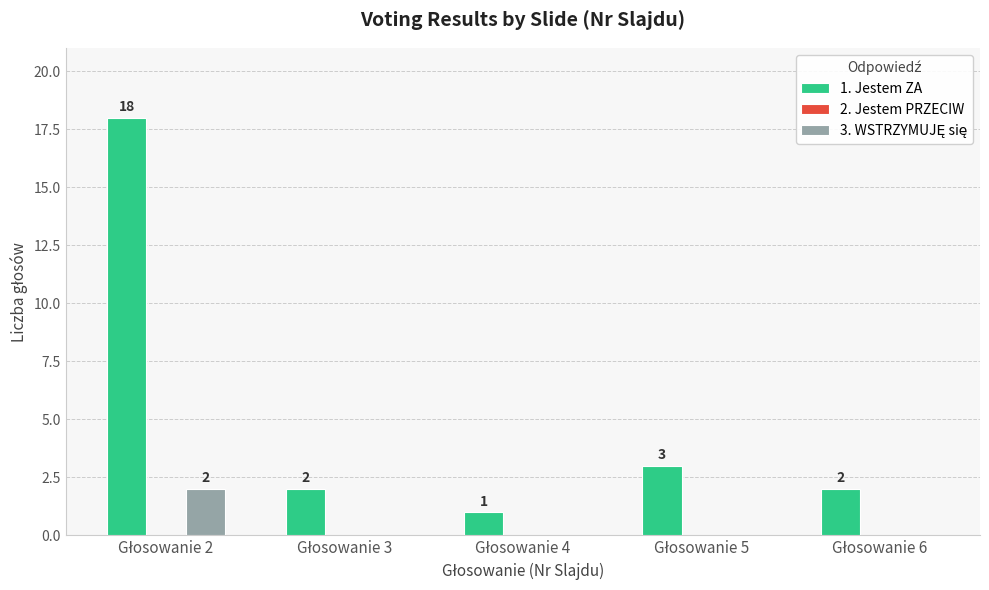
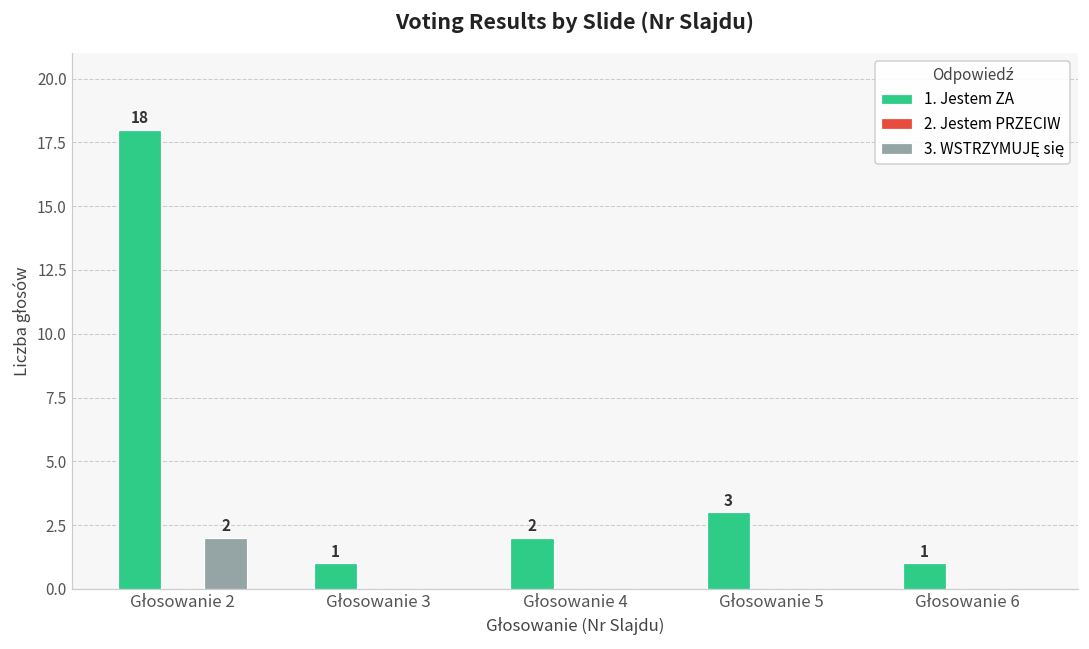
  {
    "1. Jestem ZA": {
      "Głosowanie 2": 18,
-     "Głosowanie 3": 2,
-     "Głosowanie 4": 1,
+     "Głosowanie 3": 1,
+     "Głosowanie 4": 2,
      "Głosowanie 5": 3,
-     "Głosowanie 6": 2
+     "Głosowanie 6": 1
    },
    "2. Jestem PRZECIW": {
      "Głosowanie 2": 0.0,
      "Głosowanie 3": 0.0,
      "Głosowanie 4": 0.0,
      "Głosowanie 5": 0.0,
      "Głosowanie 6": 0.0
    },
    "3. WSTRZYMUJĘ się": {
      "Głosowanie 2": 2
    }
  }
